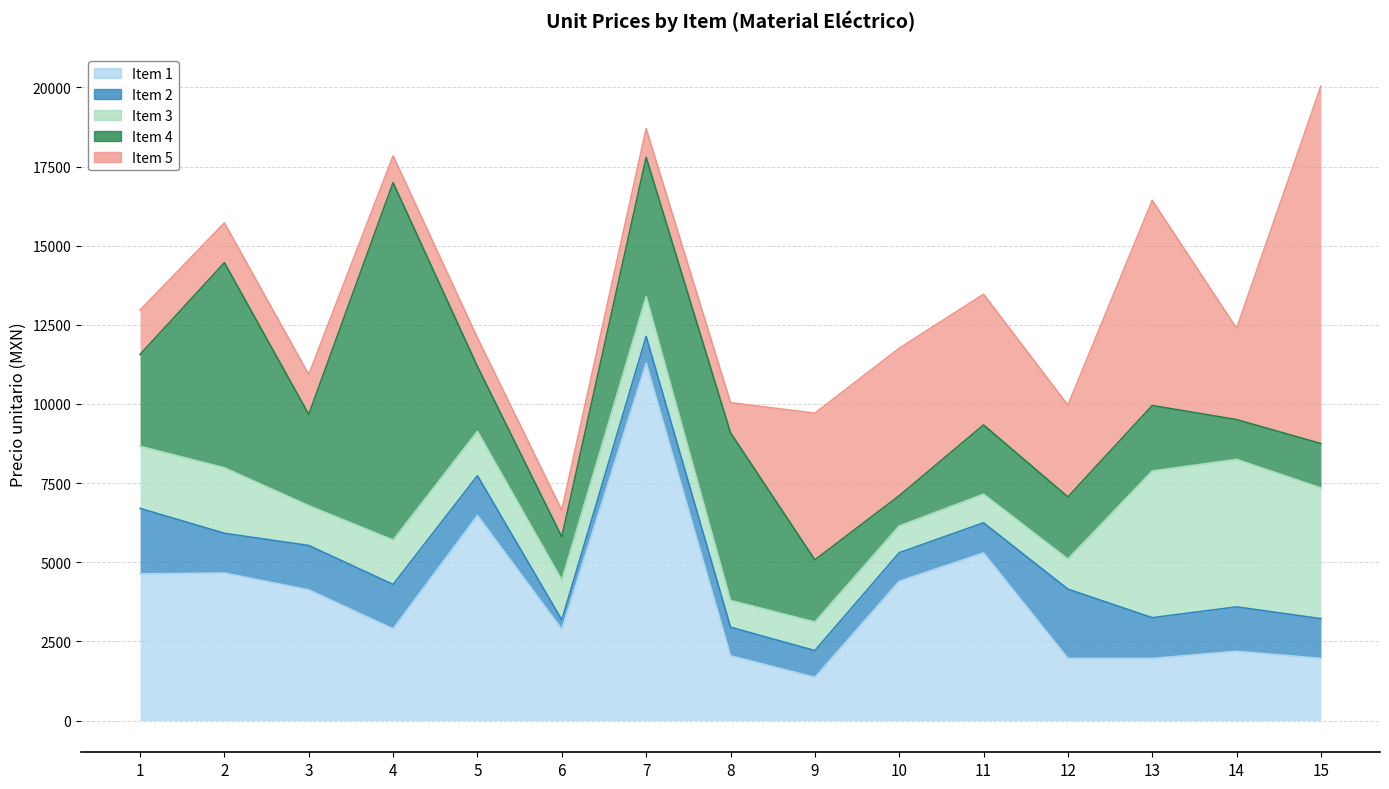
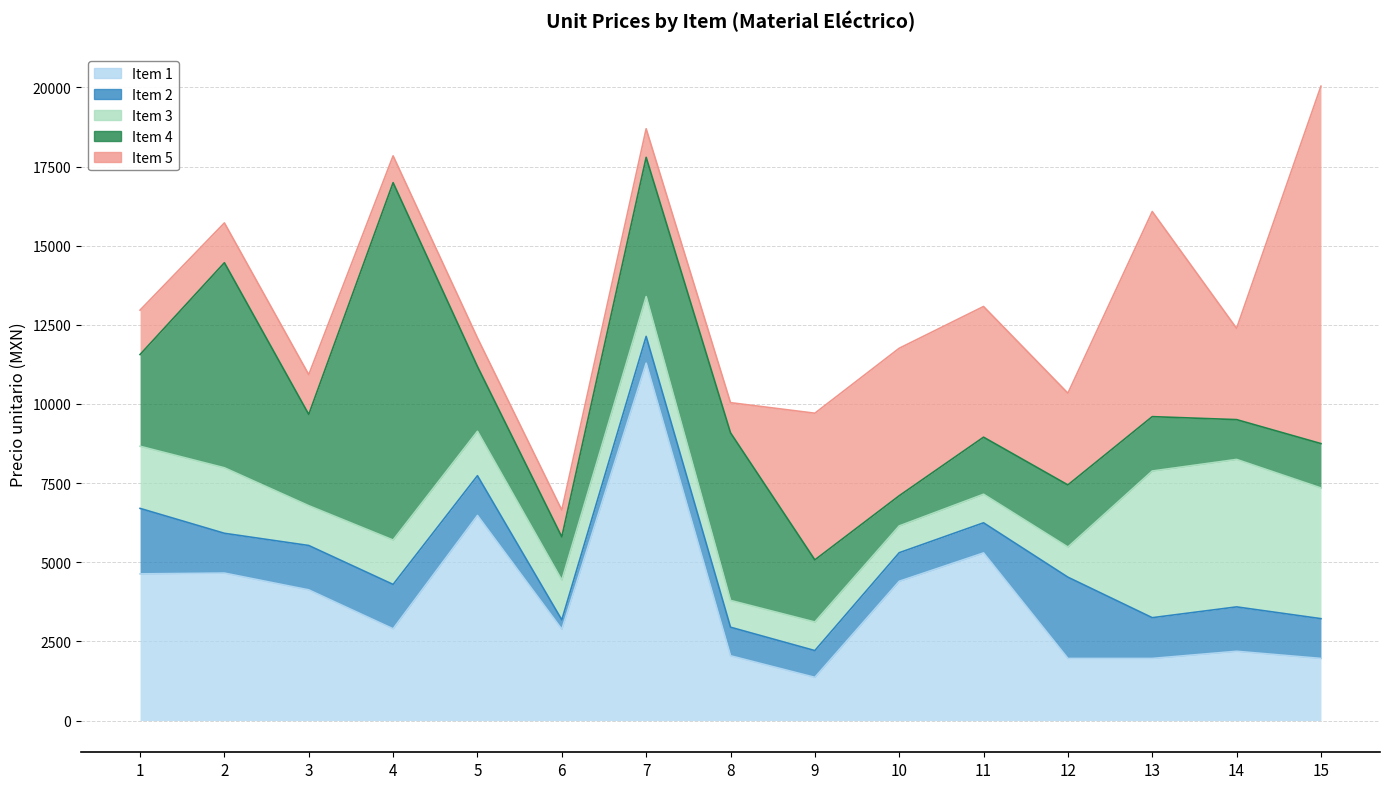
  {
    "Item 2": {
      "1": 2100,
      "2": 1300,
      "3": 1400,
      "4": 1400,
      "5": 1300,
      "6": 300,
      "7": 800,
      "8": 900,
      "9": 800,
      "10": 900,
      "11": 1000,
-     "12": 2200,
+     "12": 2600,
      "13": 1300,
      "14": 1400,
      "15": 1300
    },
    "Item 4": {
      "1": 2900,
      "2": 6500,
      "3": 2900,
      "4": 11300,
      "5": 2000,
      "6": 1400,
      "7": 4400,
      "8": 5300,
      "9": 2000,
      "10": 1000,
-     "11": 2200,
+     "11": 1800,
      "12": 2000,
-     "13": 2100,
+     "13": 1700,
      "14": 1300,
      "15": 1400
    },
    "Item 5": {
      "1": 1400,
      "2": 1300,
      "3": 1300,
      "4": 800,
      "5": 900,
      "6": 800,
      "7": 900,
      "8": 1000,
      "9": 4600,
      "10": 4700,
      "11": 4100,
      "12": 2900,
      "13": 6500,
      "14": 2900,
      "15": 11300
    }
  }
